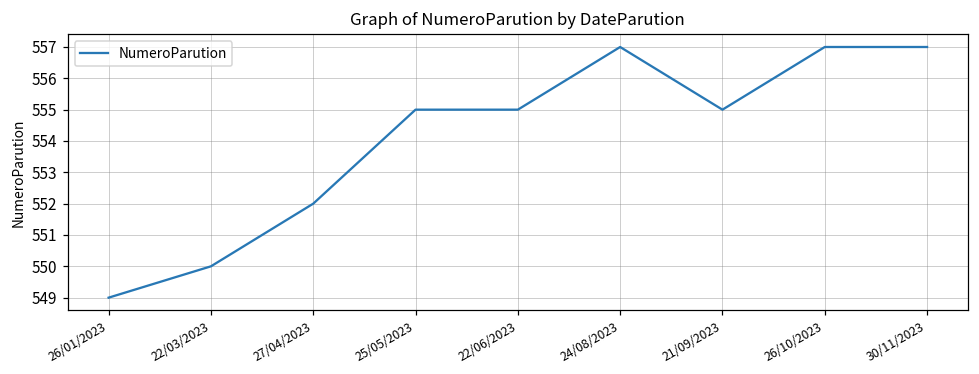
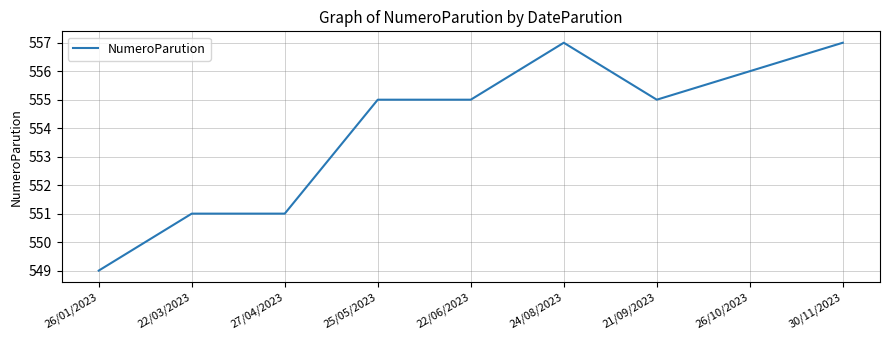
  {
    "26/01/2023": 549,
-   "22/03/2023": 550,
-   "27/04/2023": 552,
+   "22/03/2023": 551,
+   "27/04/2023": 551,
    "25/05/2023": 555,
    "22/06/2023": 555,
    "24/08/2023": 557,
    "21/09/2023": 555,
-   "26/10/2023": 557,
+   "26/10/2023": 556,
    "30/11/2023": 557
  }
